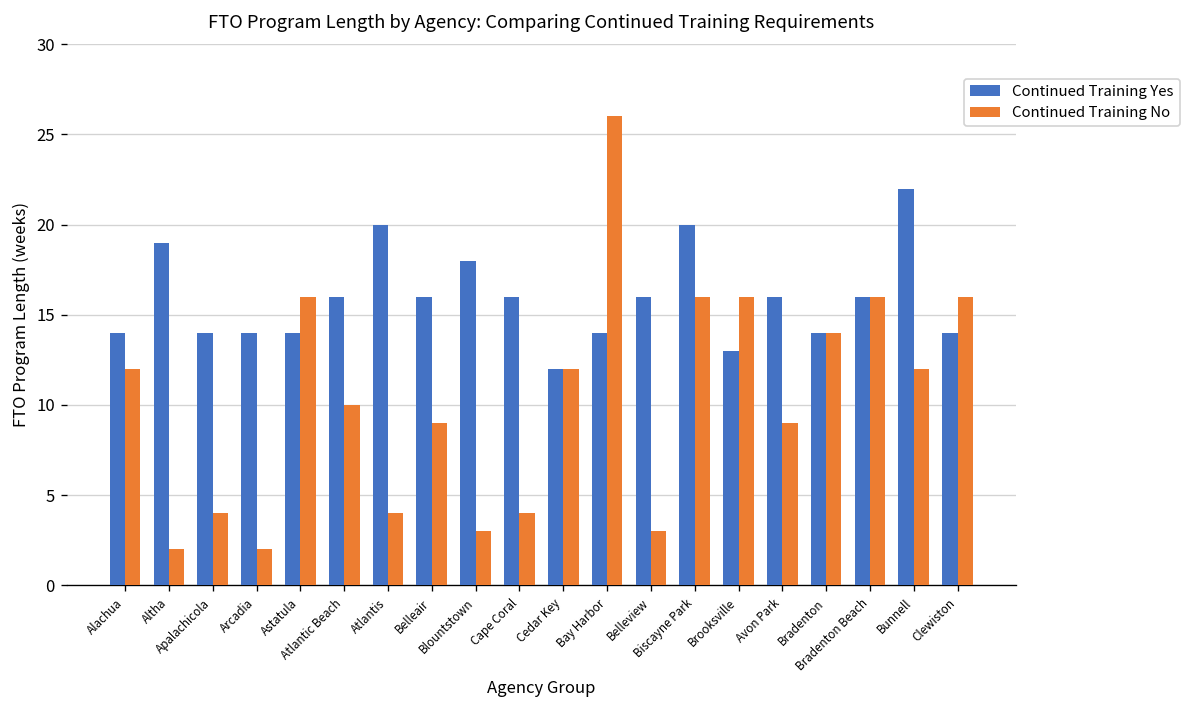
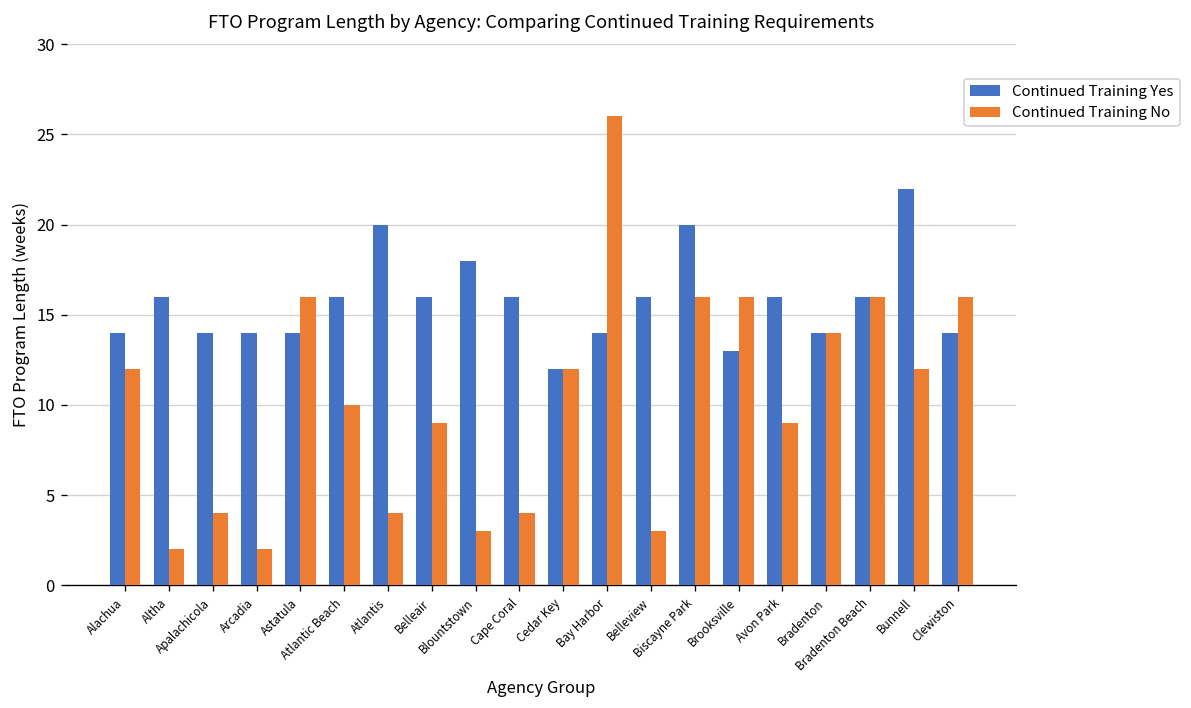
  {
    "Continued Training Yes": {
      "Alachua": 14,
-     "Altha": 19,
+     "Altha": 16,
      "Apalachicola": 14,
      "Arcadia": 14,
      "Astatula": 14,
      "Atlantic Beach": 16,
      "Atlantis": 20,
      "Belleair": 16,
      "Blountstown": 18,
      "Cape Coral": 16,
      "Cedar Key": 12,
      "Bay Harbor": 14,
      "Belleview": 16,
      "Biscayne Park": 20,
      "Brooksville": 13,
      "Avon Park": 16,
      "Bradenton": 14,
      "Bradenton Beach": 16,
      "Bunnell": 22,
      "Clewiston": 14
    },
    "Continued Training No": {
      "Alachua": 12,
      "Altha": 2,
      "Apalachicola": 4,
      "Arcadia": 2,
      "Astatula": 16,
      "Atlantic Beach": 10,
      "Atlantis": 4,
      "Belleair": 9,
      "Blountstown": 3,
      "Cape Coral": 4,
      "Cedar Key": 12,
      "Bay Harbor": 26,
      "Belleview": 3,
      "Biscayne Park": 16,
      "Brooksville": 16,
      "Avon Park": 9,
      "Bradenton": 14,
      "Bradenton Beach": 16,
      "Bunnell": 12,
      "Clewiston": 16
    }
  }
